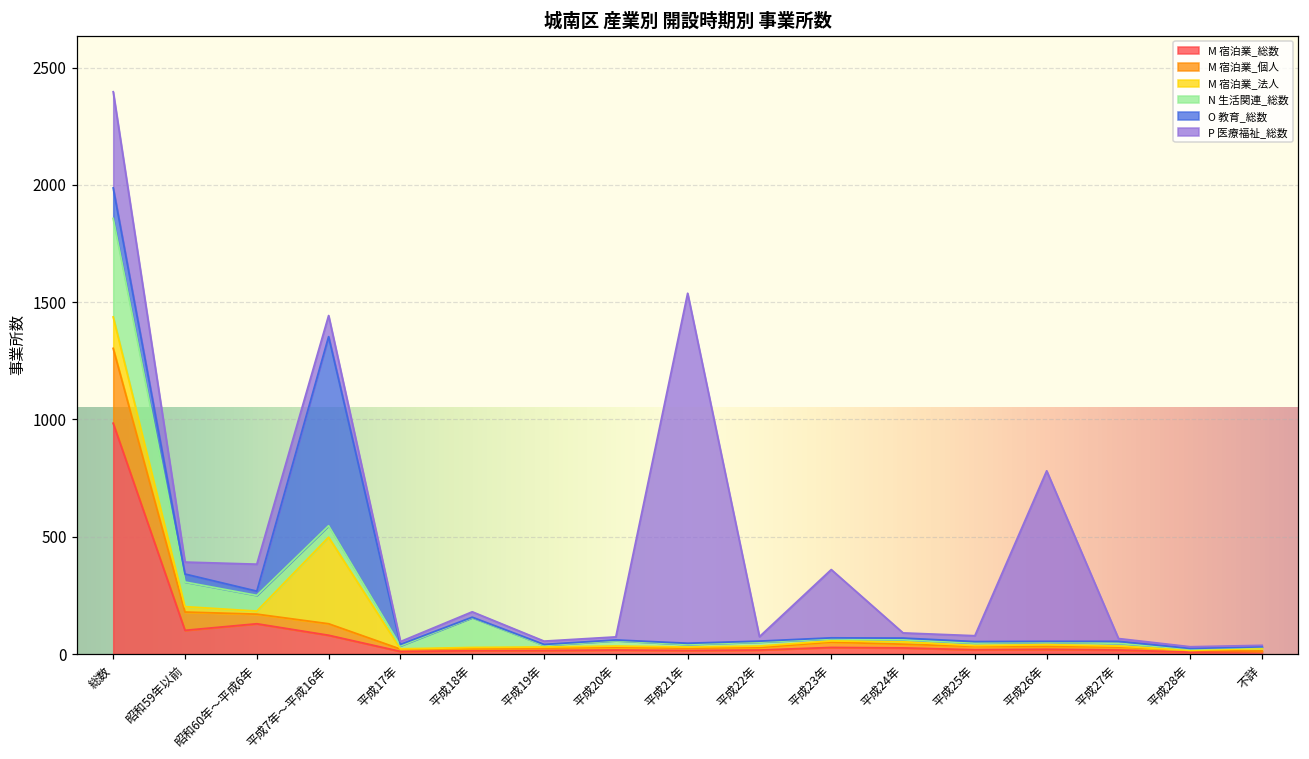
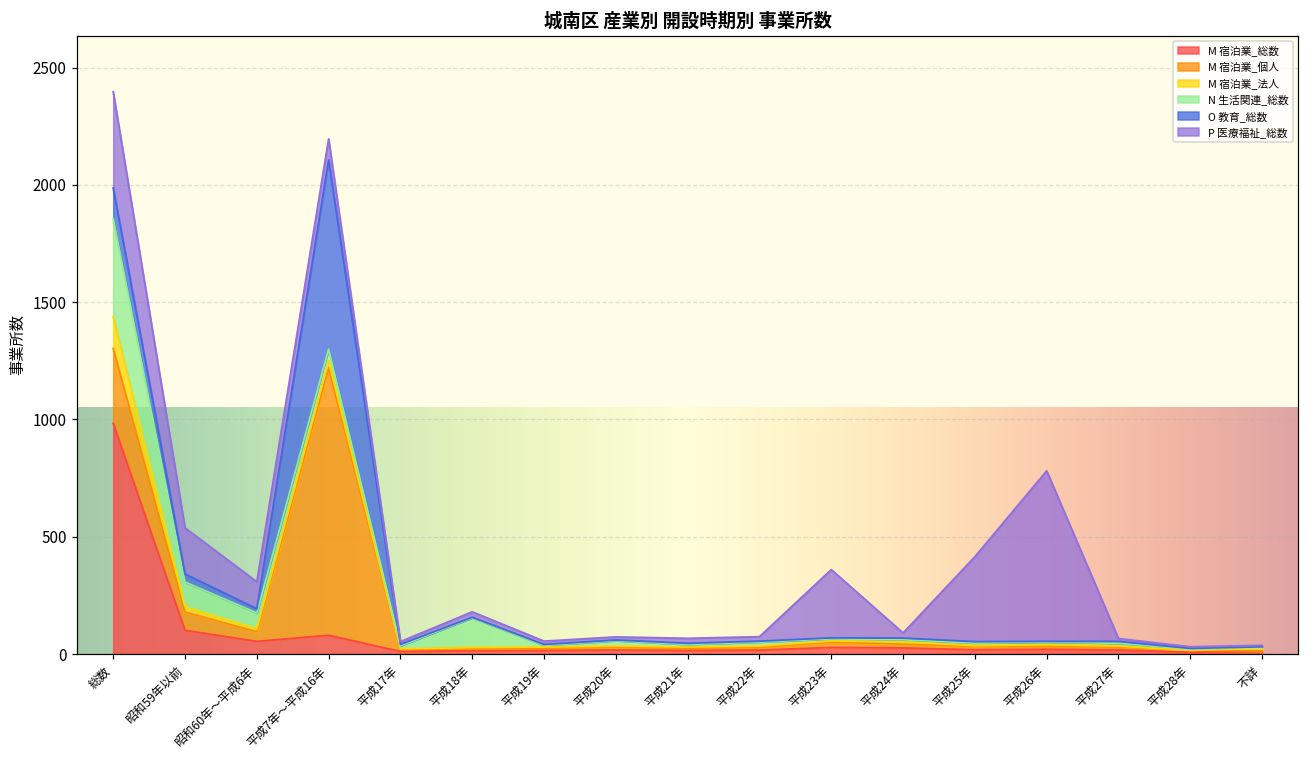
  {
    "M 宿泊業_総数": {
      "総数": 980,
      "昭和59年以前": 100,
-     "昭和60年～平成6年": 130,
+     "昭和60年～平成6年": 50,
      "平成7年～平成16年": 80,
      "平成20年": 20,
      "平成23年": 30,
      "平成24年": 30,
      "平成25年": 20,
      "平成26年": 20,
      "平成27年": 20
    },
    "M 宿泊業_個人": {
      "総数": 320,
      "昭和59年以前": 80,
      "昭和60年～平成6年": 40,
-     "平成7年～平成16年": 50
+     "平成7年～平成16年": 1140
    },
    "M 宿泊業_法人": {
      "総数": 130,
      "昭和59年以前": 20,
      "昭和60年～平成6年": 10,
-     "平成7年～平成16年": 370
+     "平成7年～平成16年": 30
    },
    "N 生活関連_総数": {
      "総数": 420,
      "昭和59年以前": 110,
      "昭和60年～平成6年": 70,
      "平成7年～平成16年": 50
    },
    "O 教育_総数": {
      "総数": 130,
      "昭和59年以前": 30,
      "昭和60年～平成6年": 20,
      "平成7年～平成16年": 810
    },
    "P 医療福祉_総数": {
      "総数": 410,
-     "昭和59年以前": 50,
+     "昭和59年以前": 200,
      "昭和60年～平成6年": 120,
      "平成7年～平成16年": 90,
      "平成17年": 10,
      "平成18年": 20,
      "平成19年": 10,
      "平成20年": 10,
-     "平成21年": 1490,
+     "平成21年": 20,
      "平成22年": 20,
      "平成23年": 290,
      "平成24年": 20,
-     "平成25年": 30,
+     "平成25年": 360,
      "平成26年": 730,
      "平成27年": 10
    }
  }
